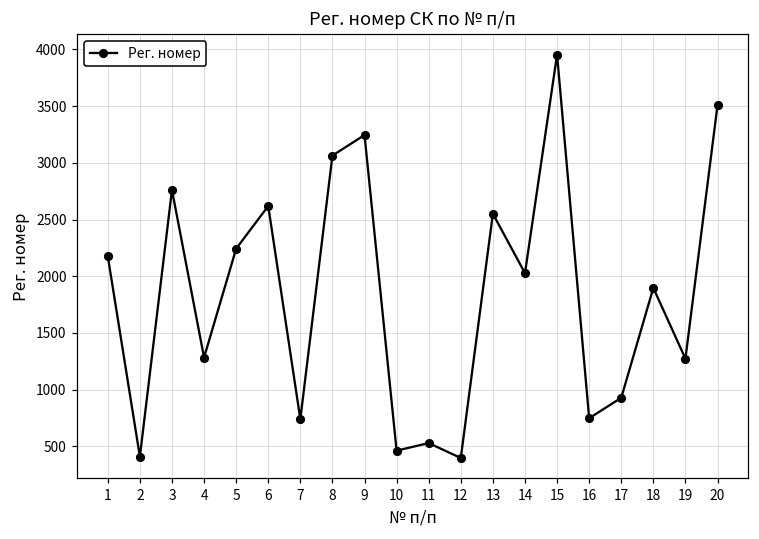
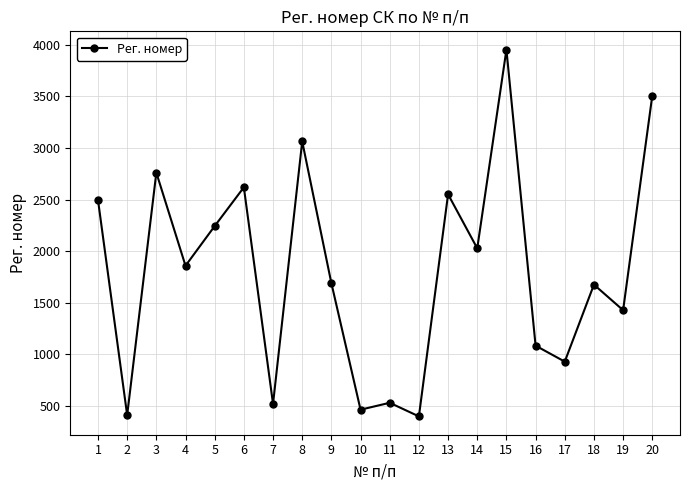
  {
-   "1": 2180,
+   "1": 2500,
    "2": 410,
    "3": 2760,
-   "4": 1280,
+   "4": 1860,
    "5": 2240,
    "6": 2620,
-   "7": 740,
+   "7": 520,
    "8": 3060,
-   "9": 3250,
+   "9": 1690,
    "10": 460,
    "11": 530,
    "12": 400,
    "13": 2550,
    "14": 2030,
    "15": 3950,
-   "16": 750,
+   "16": 1080,
    "17": 930,
-   "18": 1900,
-   "19": 1270,
+   "18": 1680,
+   "19": 1430,
    "20": 3510
  }
